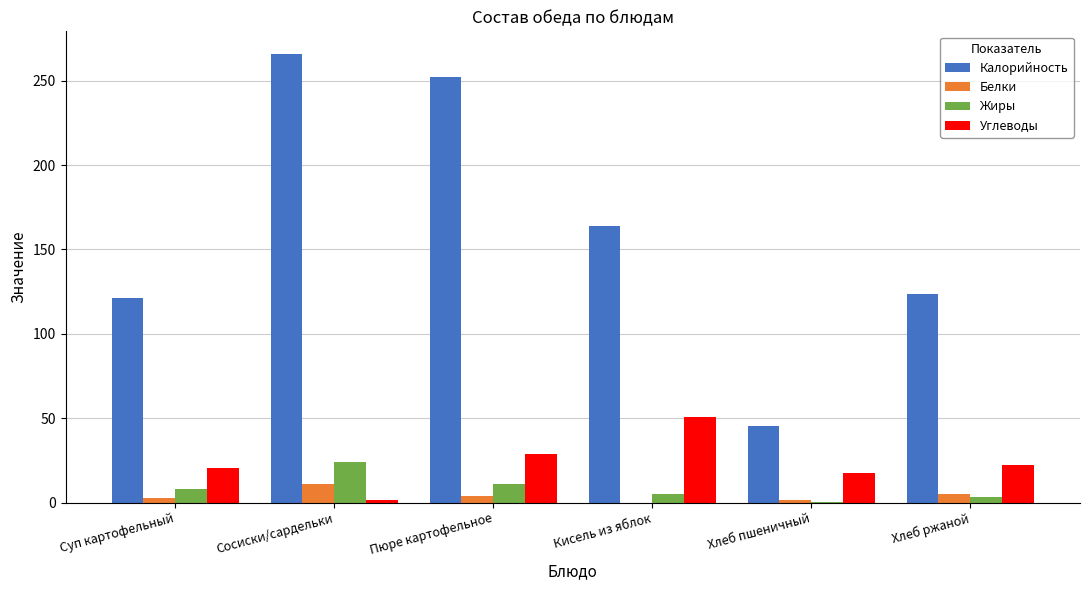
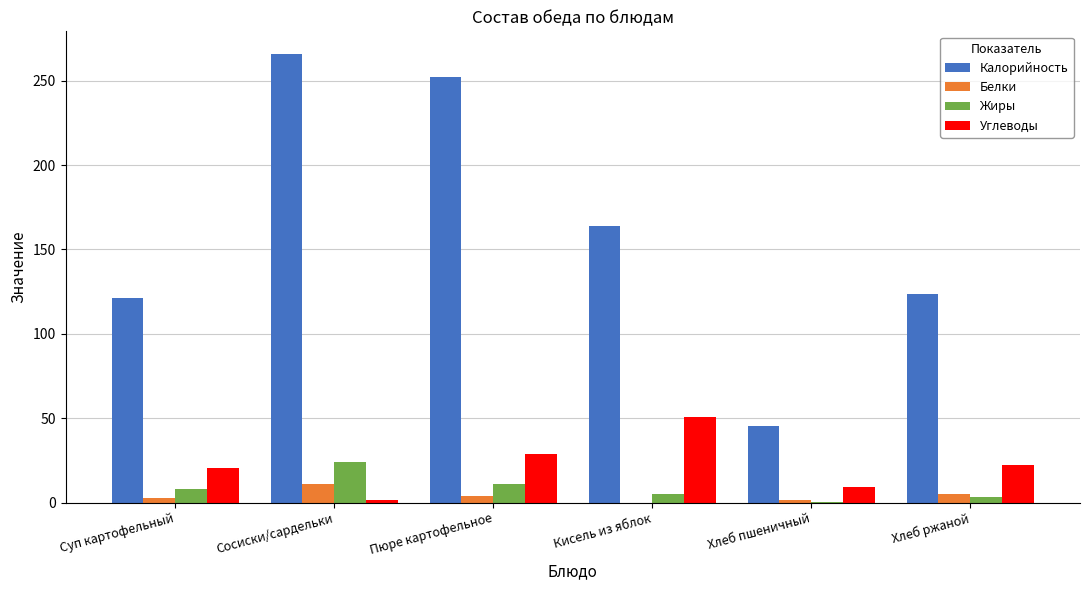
  {
    "Калорийность": {
      "Суп картофельный": 121,
      "Сосиски/сардельки": 266,
      "Пюре картофельное": 252,
      "Кисель из яблок": 164,
      "Хлеб пшеничный": 46,
      "Хлеб ржаной": 124
    },
    "Белки": {
      "Суп картофельный": 3,
      "Сосиски/сардельки": 11,
      "Пюре картофельное": 4,
      "Кисель из яблок": 0,
      "Хлеб пшеничный": 2,
      "Хлеб ржаной": 5
    },
    "Жиры": {
      "Суп картофельный": 8,
      "Сосиски/сардельки": 24,
      "Пюре картофельное": 11,
      "Кисель из яблок": 5,
      "Хлеб ржаной": 3
    },
    "Углеводы": {
      "Суп картофельный": 21,
      "Сосиски/сардельки": 2,
      "Пюре картофельное": 29,
      "Кисель из яблок": 51,
-     "Хлеб пшеничный": 18,
+     "Хлеб пшеничный": 9,
      "Хлеб ржаной": 22
    }
  }
